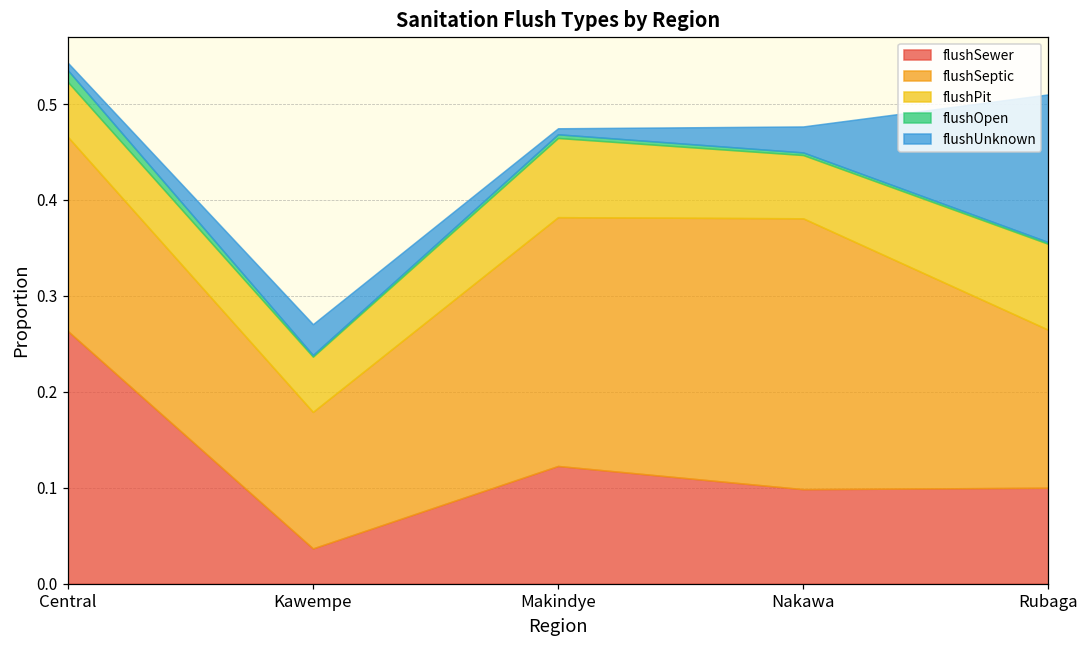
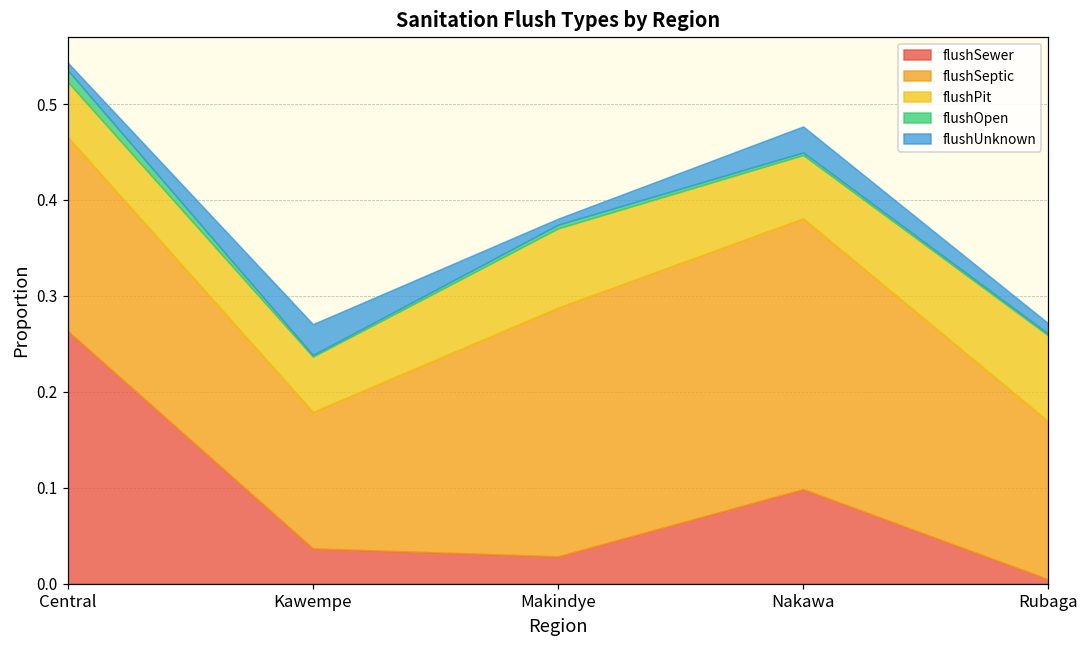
  {
    "flushSewer": {
      "Central": 0.26,
      "Kawempe": 0.04,
-     "Makindye": 0.12,
+     "Makindye": 0.03,
      "Nakawa": 0.10,
-     "Rubaga": 0.10
+     "Rubaga": 0.00
    },
    "flushOpen": {
      "Central": 0.01,
      "Makindye": 0.00
    },
    "flushUnknown": {
      "Central": 0.01,
      "Kawempe": 0.03,
      "Makindye": 0.01,
      "Nakawa": 0.03,
-     "Rubaga": 0.15
+     "Rubaga": 0.01
    }
  }
